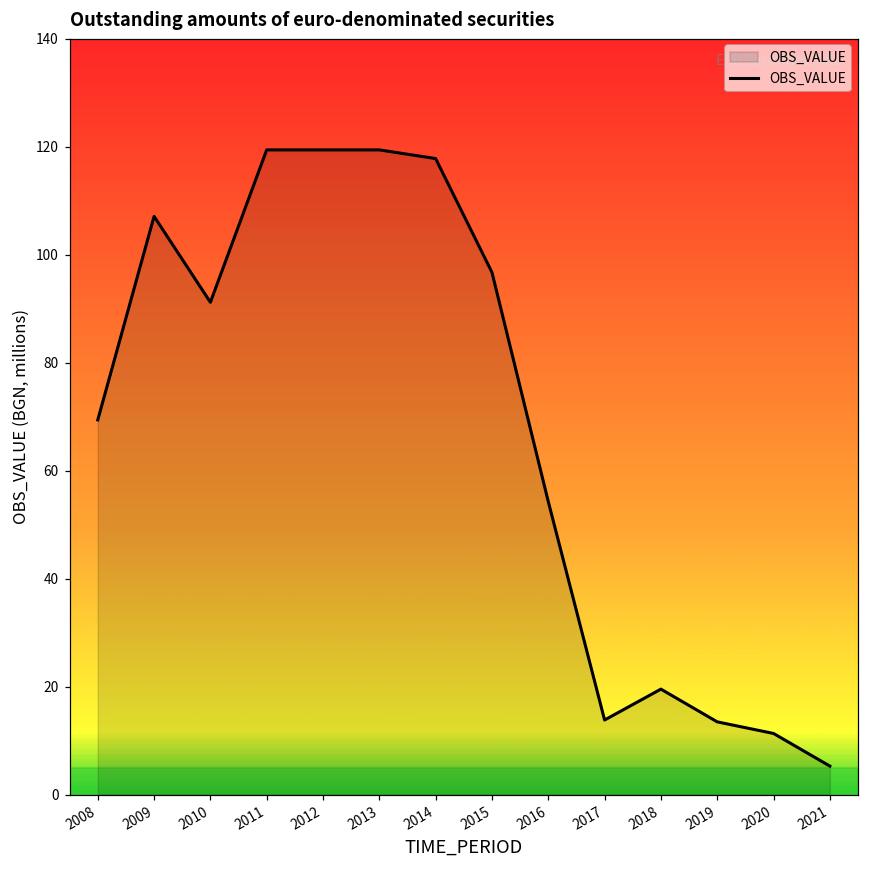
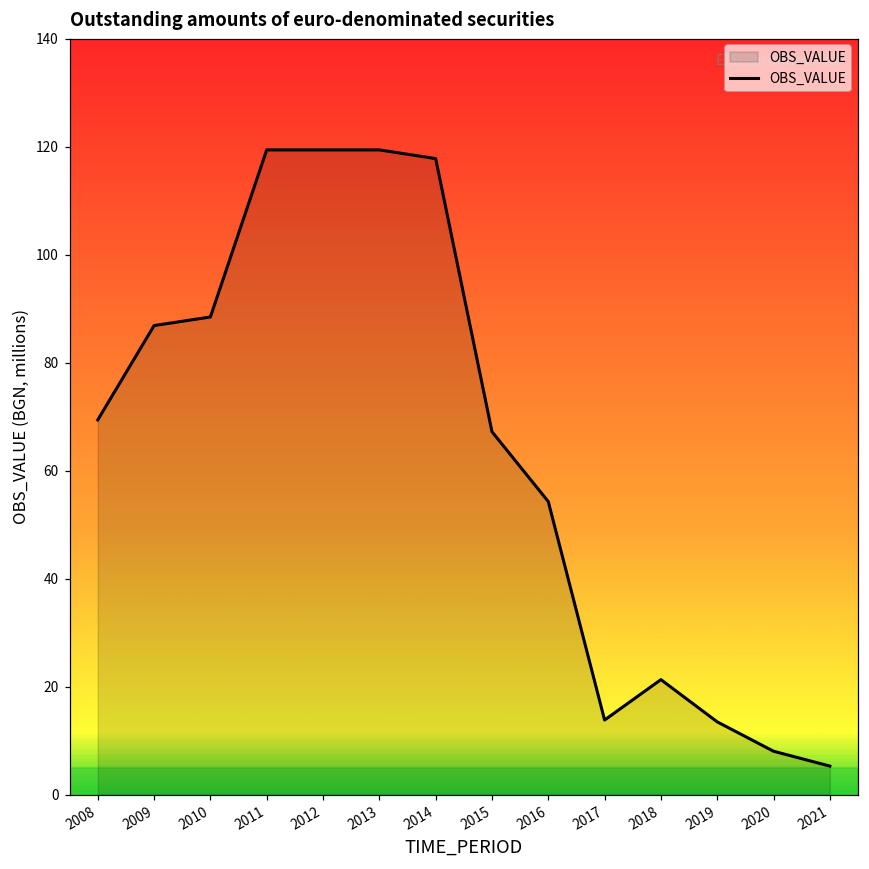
  {
    "2008": 69,
-   "2009": 107,
-   "2010": 91,
+   "2009": 87,
+   "2010": 88,
    "2011": 119,
    "2012": 119,
    "2013": 119,
    "2014": 118,
-   "2015": 97,
+   "2015": 67,
    "2016": 54,
    "2017": 14,
-   "2018": 20,
+   "2018": 21,
    "2019": 13,
-   "2020": 11,
+   "2020": 8,
    "2021": 5
  }
